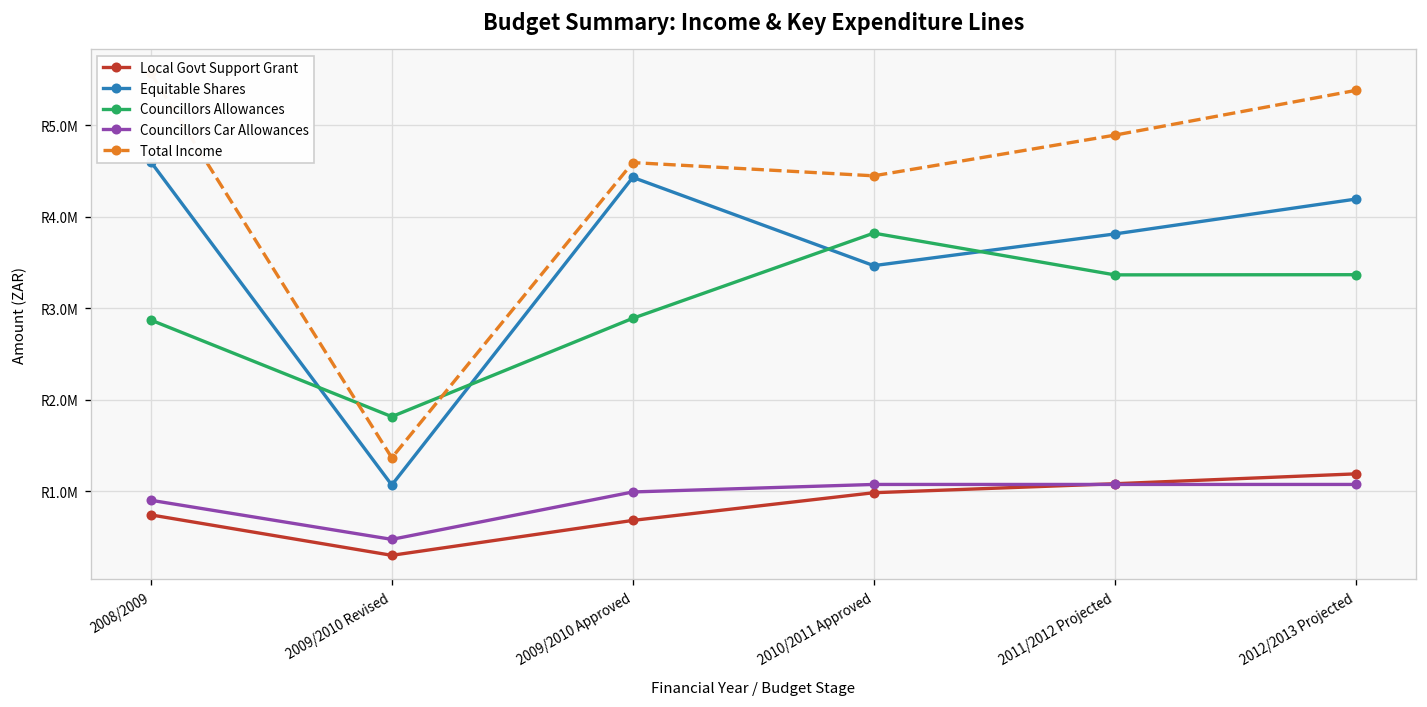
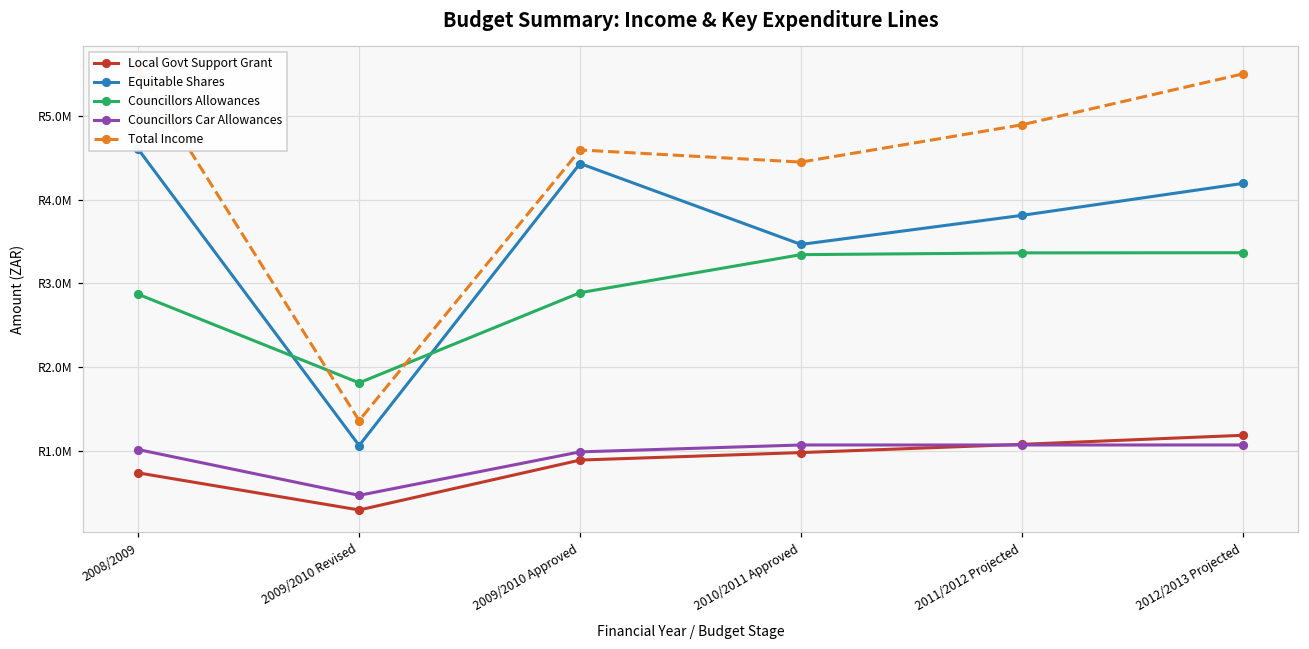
  {
    "Local Govt Support Grant": {
      "2008/2009": "R700000",
      "2009/2010 Revised": "R300000",
-     "2009/2010 Approved": "R700000",
+     "2009/2010 Approved": "R900000",
      "2010/2011 Approved": "R1000000",
      "2012/2013 Projected": "R1200000"
    },
    "Equitable Shares": {
      "2008/2009": "R4600000",
      "2009/2010 Revised": "R1100000",
      "2009/2010 Approved": "R4400000",
      "2010/2011 Approved": "R3500000",
      "2011/2012 Projected": "R3800000",
      "2012/2013 Projected": "R4200000"
    },
    "Councillors Allowances": {
      "2008/2009": "R2900000",
      "2009/2010 Revised": "R1800000",
      "2009/2010 Approved": "R2900000",
-     "2010/2011 Approved": "R3800000",
+     "2010/2011 Approved": "R3300000",
      "2011/2012 Projected": "R3400000",
      "2012/2013 Projected": "R3400000"
    },
    "Councillors Car Allowances": {
-     "2008/2009": "R900000",
+     "2008/2009": "R1000000",
      "2009/2010 Revised": "R500000",
      "2009/2010 Approved": "R1000000",
      "2010/2011 Approved": "R1100000",
      "2012/2013 Projected": "R1100000"
    },
    "Total Income": {
      "2009/2010 Revised": "R1400000",
      "2009/2010 Approved": "R4600000",
      "2010/2011 Approved": "R4400000",
      "2011/2012 Projected": "R4900000",
-     "2012/2013 Projected": "R5400000"
+     "2012/2013 Projected": "R5500000"
    }
  }
